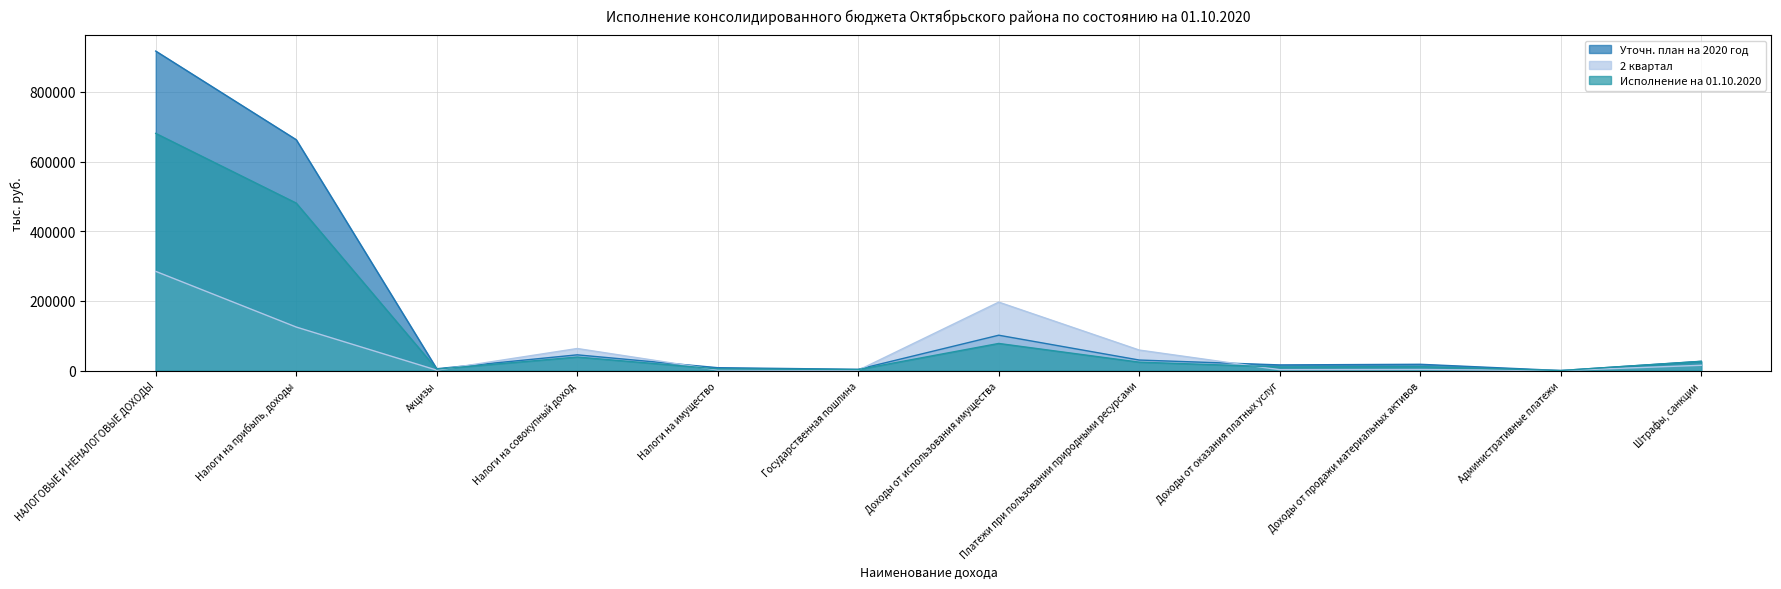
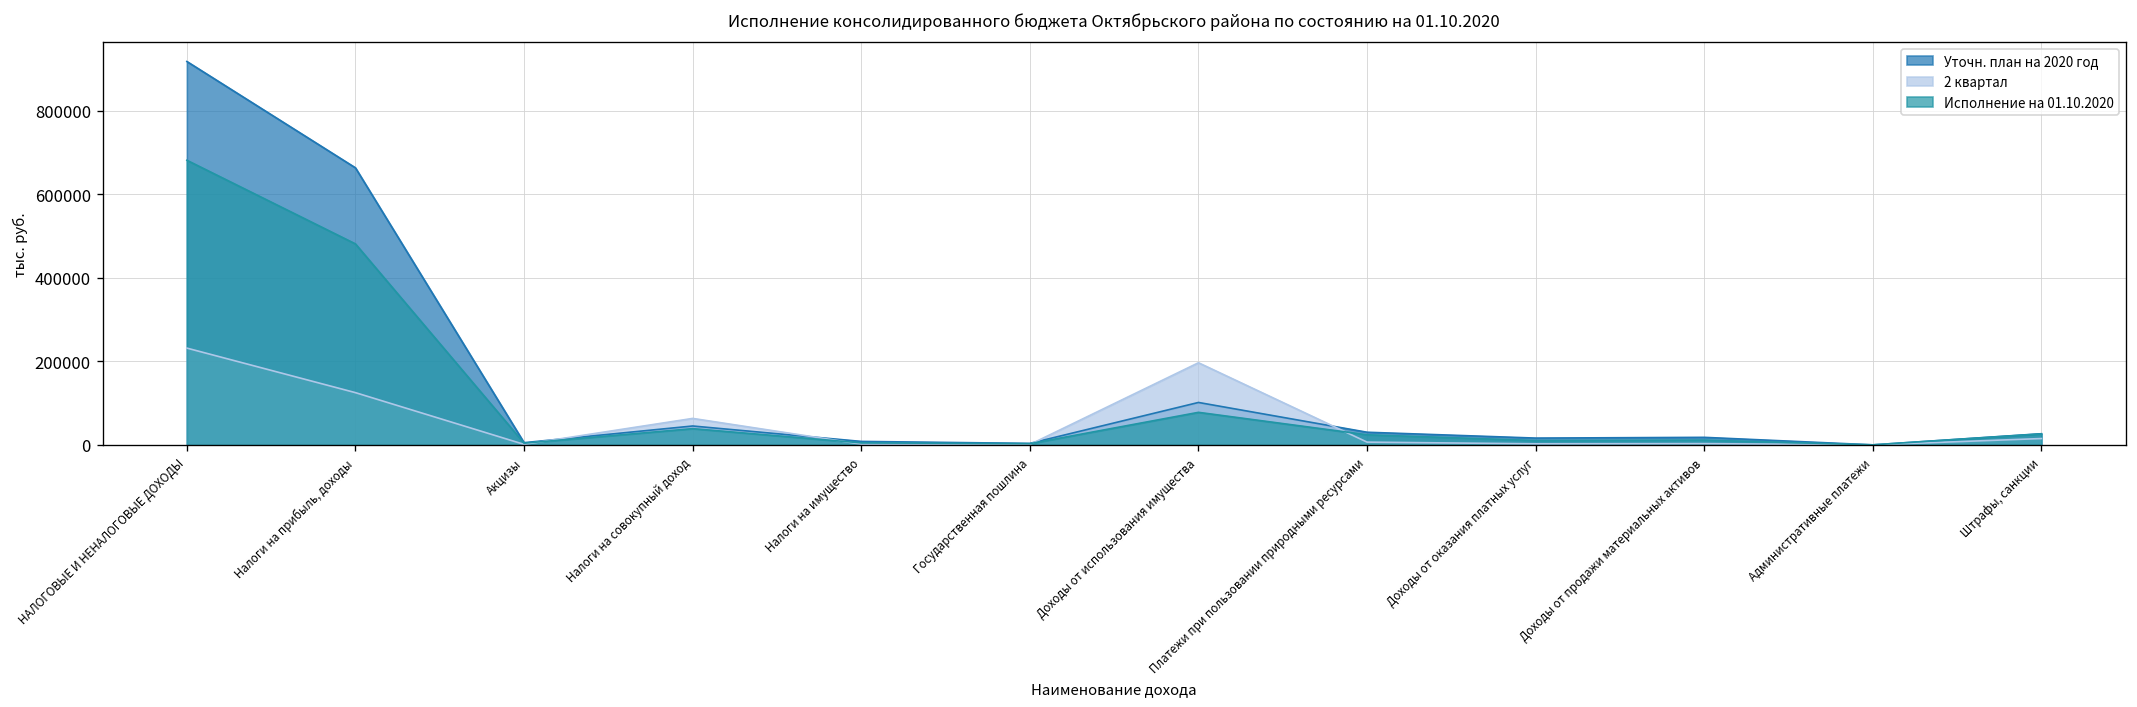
  {
    "2 квартал": {
-     "НАЛОГОВЫЕ И НЕНАЛОГОВЫЕ ДОХОДЫ": 280000,
+     "НАЛОГОВЫЕ И НЕНАЛОГОВЫЕ ДОХОДЫ": 230000,
      "Налоги на прибыль, доходы": 120000,
      "Налоги на совокупный доход": 60000,
      "Доходы от использования имущества": 200000,
-     "Платежи при пользовании природными ресурсами": 60000,
+     "Платежи при пользовании природными ресурсами": 10000,
      "Доходы от оказания платных услуг": 0,
      "Доходы от продажи материальных активов": 0,
      "Штрафы, санкции": 20000
    }
  }
